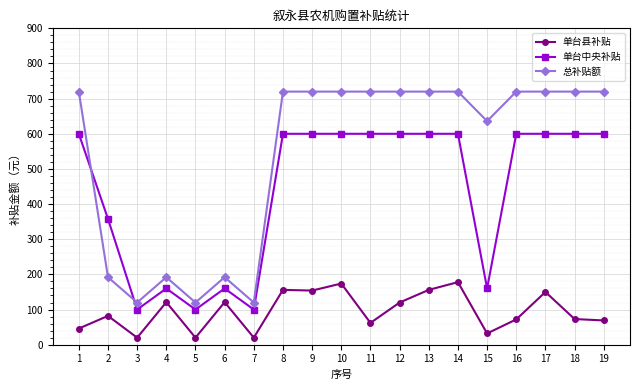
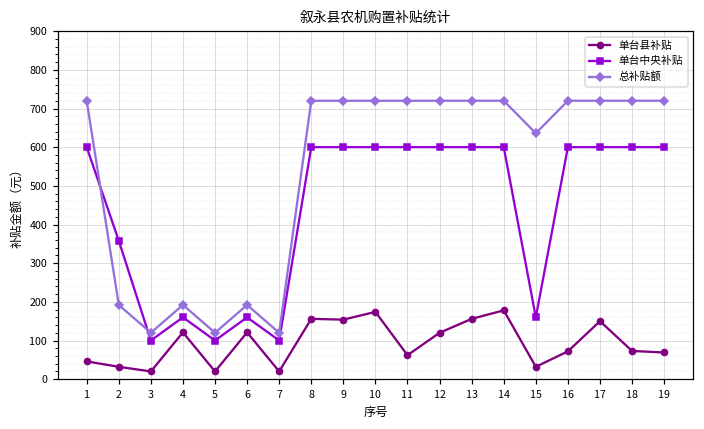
  {
    "单台县补贴": {
      "1": 50,
-     "2": 80,
+     "2": 30,
      "3": 20,
      "4": 120,
      "5": 20,
      "6": 120,
      "7": 20,
      "8": 160,
      "9": 150,
      "10": 170,
      "11": 60,
      "12": 120,
      "13": 160,
      "14": 180,
      "15": 30,
      "16": 70,
      "17": 150,
      "18": 70,
      "19": 70
    },
    "单台中央补贴": {
      "1": 600,
      "2": 360,
      "3": 100,
      "4": 160,
      "5": 100,
      "6": 160,
      "7": 100,
      "8": 600,
      "9": 600,
      "10": 600,
      "11": 600,
      "12": 600,
      "13": 600,
      "14": 600,
      "15": 160,
      "16": 600,
      "17": 600,
      "18": 600,
      "19": 600
    },
    "总补贴额": {
      "1": 720,
      "2": 190,
      "3": 120,
      "4": 190,
      "5": 120,
      "6": 190,
      "7": 120,
      "8": 720,
      "9": 720,
      "10": 720,
      "11": 720,
      "12": 720,
      "13": 720,
      "14": 720,
      "15": 640,
      "16": 720,
      "17": 720,
      "18": 720,
      "19": 720
    }
  }
